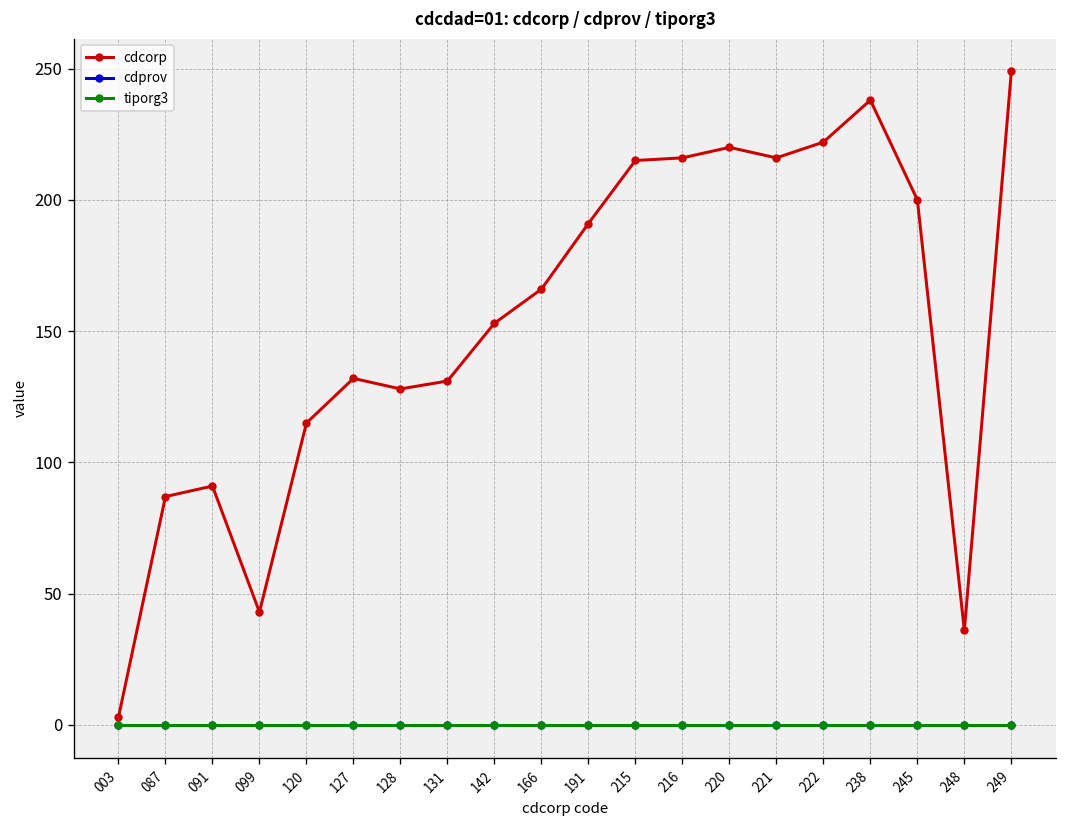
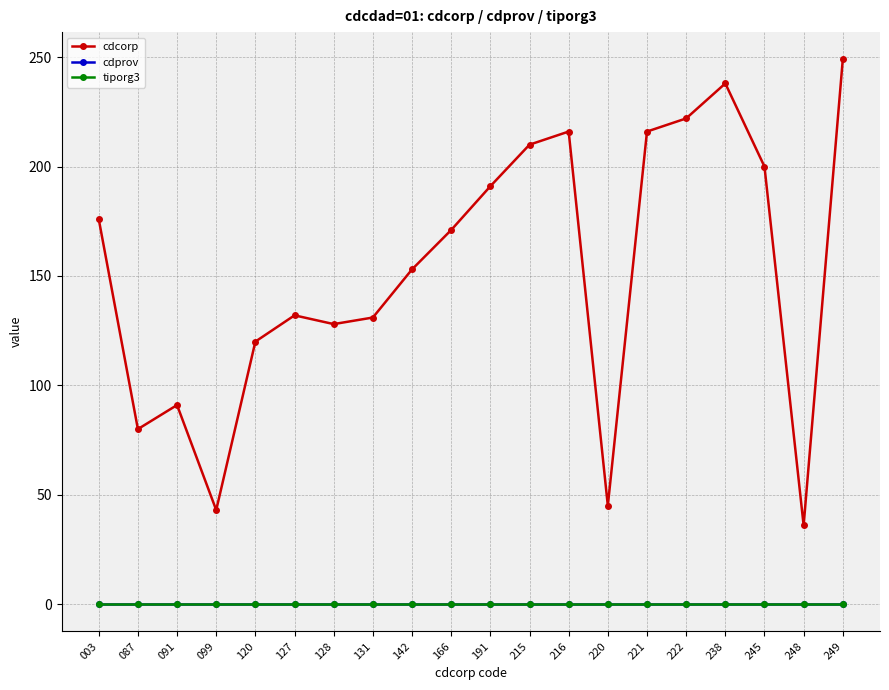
  {
    "cdcorp": {
-     "003": 3,
-     "087": 87,
+     "003": 176,
+     "087": 80,
      "091": 91,
      "099": 43,
-     "120": 115,
+     "120": 120,
      "127": 132,
      "128": 128,
      "131": 131,
      "142": 153,
-     "166": 166,
+     "166": 171,
      "191": 191,
-     "215": 215,
+     "215": 210,
      "216": 216,
-     "220": 220,
+     "220": 45,
      "221": 216,
      "222": 222,
      "238": 238,
      "245": 200,
      "248": 36,
      "249": 249
    },
    "tiporg3": {
      "003": 0,
      "087": 0,
      "091": 0,
      "099": 0,
      "120": 0,
      "127": 0,
      "128": 0,
      "131": 0,
      "142": 0,
      "166": 0,
      "191": 0,
      "215": 0,
      "216": 0,
      "220": 0,
      "221": 0,
      "222": 0,
      "238": 0,
      "245": 0,
      "248": 0,
      "249": 0
    }
  }
